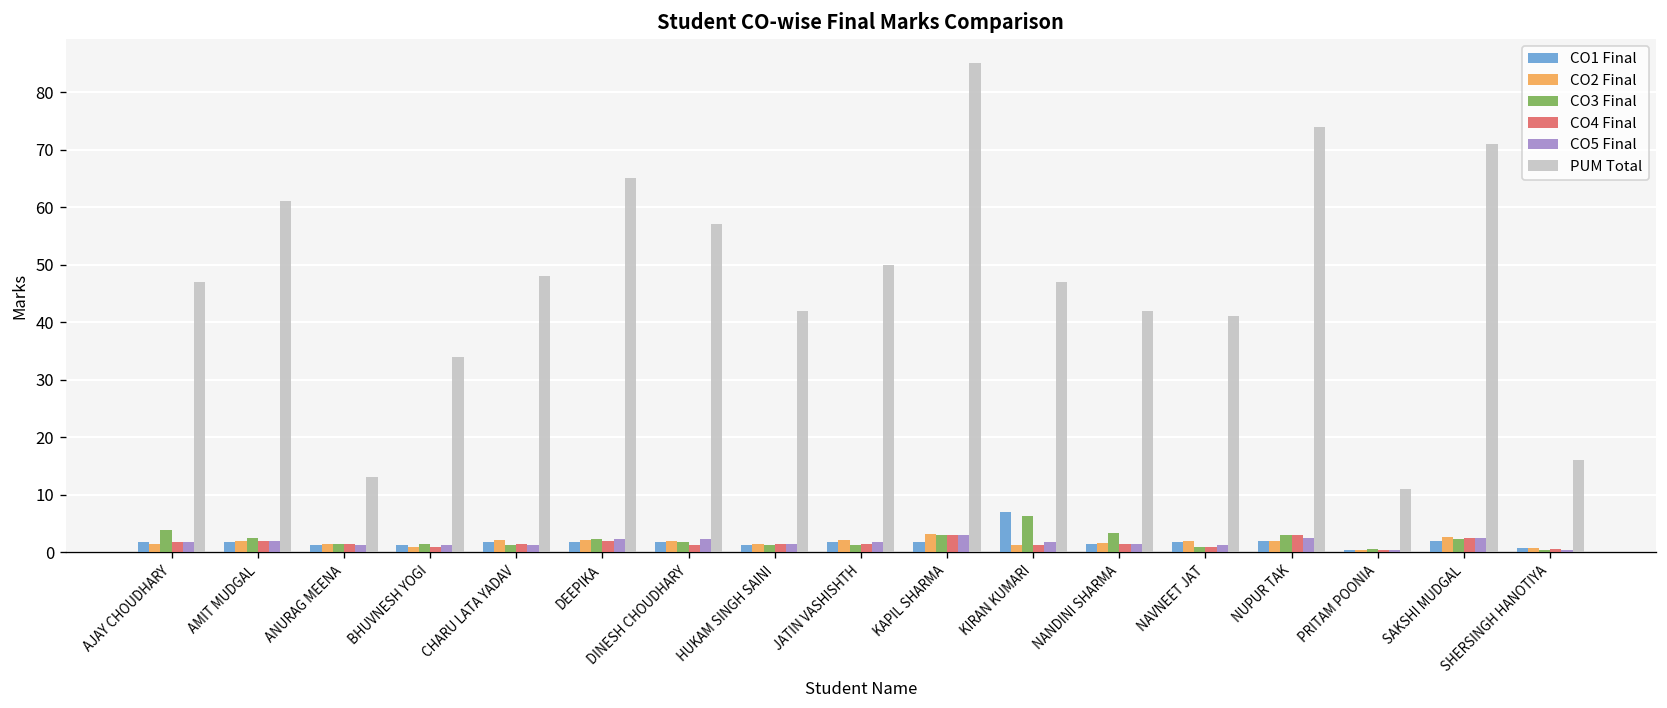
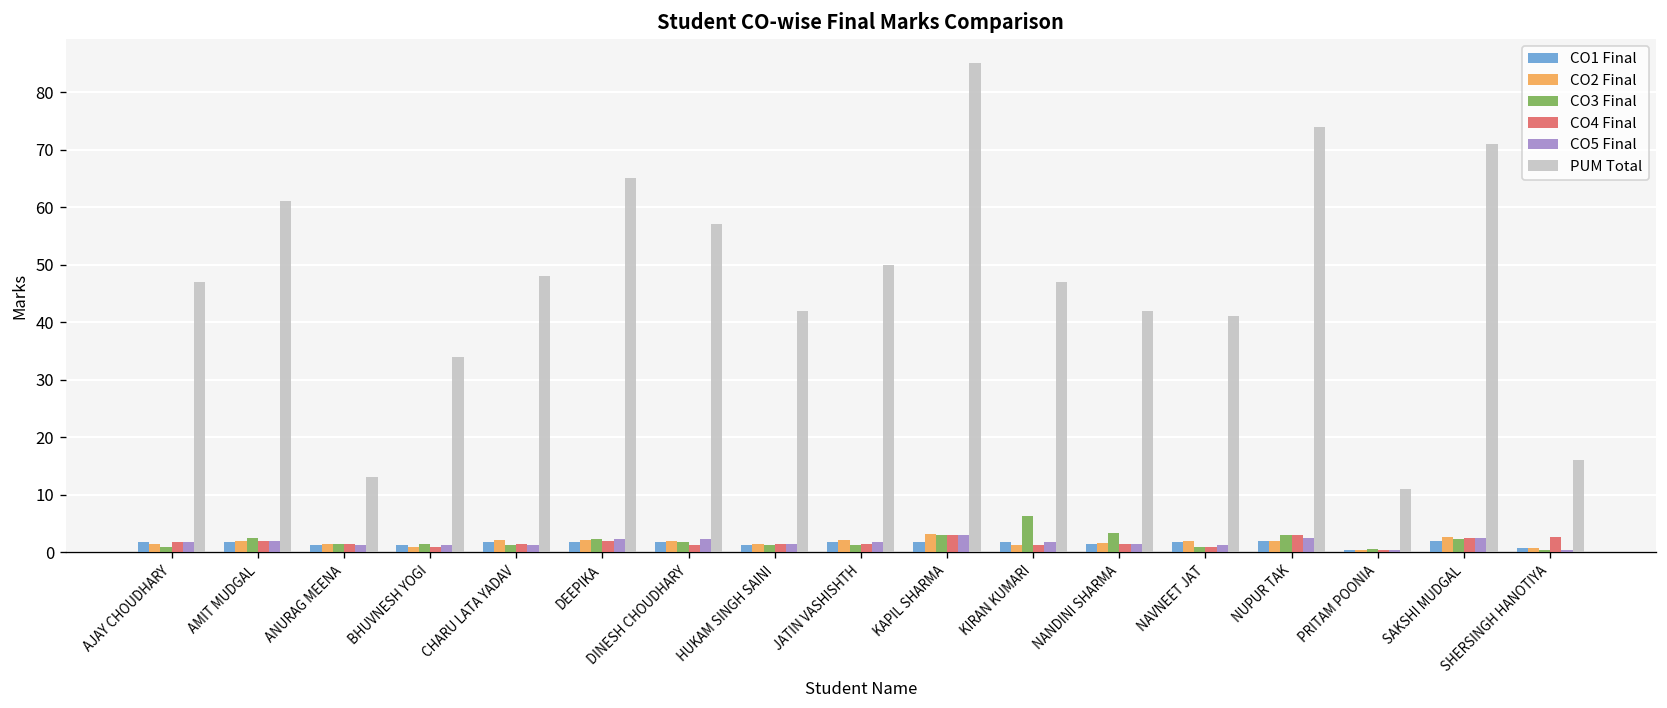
  {
    "CO1 Final": {
      "AJAY CHOUDHARY": 2,
      "AMIT MUDGAL": 2,
      "ANURAG MEENA": 1,
      "BHUVNESH YOGI": 1,
      "CHARU LATA YADAV": 2,
      "DEEPIKA": 2,
      "DINESH CHOUDHARY": 2,
      "HUKAM SINGH SAINI": 1,
      "JATIN VASHISHTH": 2,
      "KAPIL SHARMA": 2,
-     "KIRAN KUMARI": 7,
+     "KIRAN KUMARI": 2,
      "NANDINI SHARMA": 1,
      "NAVNEET JAT": 2,
      "NUPUR TAK": 2,
      "SAKSHI MUDGAL": 2,
      "SHERSINGH HANOTIYA": 1
    },
    "CO2 Final": {
      "AJAY CHOUDHARY": 1,
      "AMIT MUDGAL": 2,
      "ANURAG MEENA": 2,
      "BHUVNESH YOGI": 1,
      "CHARU LATA YADAV": 2,
      "DEEPIKA": 2,
      "DINESH CHOUDHARY": 2,
      "HUKAM SINGH SAINI": 2,
      "JATIN VASHISHTH": 2,
      "KAPIL SHARMA": 3,
      "KIRAN KUMARI": 1,
      "NANDINI SHARMA": 2,
      "NAVNEET JAT": 2,
      "NUPUR TAK": 2,
      "SAKSHI MUDGAL": 3,
      "SHERSINGH HANOTIYA": 1
    },
    "CO3 Final": {
-     "AJAY CHOUDHARY": 4,
+     "AJAY CHOUDHARY": 1,
      "AMIT MUDGAL": 3,
      "ANURAG MEENA": 1,
      "BHUVNESH YOGI": 1,
      "CHARU LATA YADAV": 1,
      "DEEPIKA": 2,
      "DINESH CHOUDHARY": 2,
      "HUKAM SINGH SAINI": 1,
      "JATIN VASHISHTH": 1,
      "KAPIL SHARMA": 3,
      "KIRAN KUMARI": 6,
      "NANDINI SHARMA": 3,
      "NAVNEET JAT": 1,
      "NUPUR TAK": 3,
      "PRITAM POONIA": 1,
      "SAKSHI MUDGAL": 2
    },
    "CO4 Final": {
      "AJAY CHOUDHARY": 2,
      "AMIT MUDGAL": 2,
      "ANURAG MEENA": 1,
      "BHUVNESH YOGI": 1,
      "CHARU LATA YADAV": 2,
      "DEEPIKA": 2,
      "DINESH CHOUDHARY": 1,
      "HUKAM SINGH SAINI": 1,
      "JATIN VASHISHTH": 1,
      "KAPIL SHARMA": 3,
      "KIRAN KUMARI": 1,
      "NANDINI SHARMA": 2,
      "NAVNEET JAT": 1,
      "NUPUR TAK": 3,
      "SAKSHI MUDGAL": 2,
-     "SHERSINGH HANOTIYA": 1
+     "SHERSINGH HANOTIYA": 3
    },
    "CO5 Final": {
      "AJAY CHOUDHARY": 2,
      "AMIT MUDGAL": 2,
      "ANURAG MEENA": 1,
      "BHUVNESH YOGI": 1,
      "CHARU LATA YADAV": 1,
      "DEEPIKA": 2,
      "DINESH CHOUDHARY": 2,
      "HUKAM SINGH SAINI": 1,
      "JATIN VASHISHTH": 2,
      "KAPIL SHARMA": 3,
      "KIRAN KUMARI": 2,
      "NANDINI SHARMA": 1,
      "NAVNEET JAT": 1,
      "NUPUR TAK": 2,
      "SAKSHI MUDGAL": 2
    },
    "PUM Total": {
      "AJAY CHOUDHARY": 47,
      "AMIT MUDGAL": 61,
      "ANURAG MEENA": 13,
      "BHUVNESH YOGI": 34,
      "CHARU LATA YADAV": 48,
      "DEEPIKA": 65,
      "DINESH CHOUDHARY": 57,
      "HUKAM SINGH SAINI": 42,
      "JATIN VASHISHTH": 50,
      "KAPIL SHARMA": 85,
      "KIRAN KUMARI": 47,
      "NANDINI SHARMA": 42,
      "NAVNEET JAT": 41,
      "NUPUR TAK": 74,
      "PRITAM POONIA": 11,
      "SAKSHI MUDGAL": 71,
      "SHERSINGH HANOTIYA": 16
    }
  }
